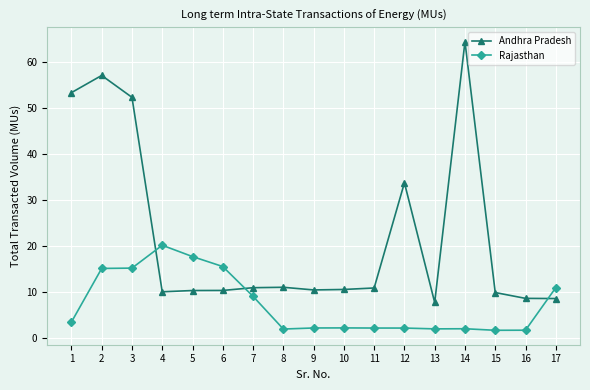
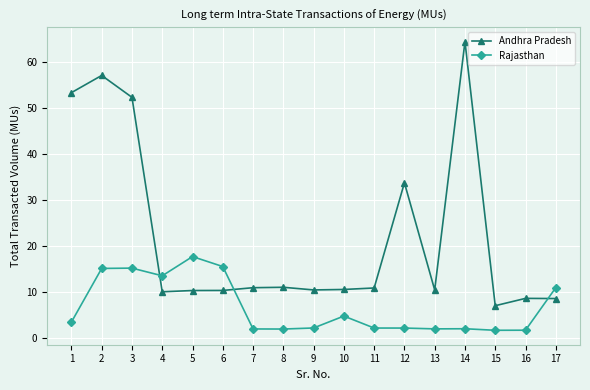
  {
    "Andhra Pradesh": {
      "1": 53,
      "2": 57,
      "3": 52,
      "4": 10,
      "5": 10,
      "6": 10,
      "7": 11,
      "8": 11,
      "9": 10,
      "10": 11,
      "11": 11,
      "12": 34,
-     "13": 8,
+     "13": 10,
      "14": 64,
-     "15": 10,
+     "15": 7,
      "16": 9,
      "17": 9
    },
    "Rajasthan": {
      "1": 3,
      "2": 15,
      "3": 15,
-     "4": 20,
+     "4": 14,
      "5": 18,
      "6": 16,
-     "7": 9,
+     "7": 2,
      "8": 2,
      "9": 2,
-     "10": 2,
+     "10": 5,
      "11": 2,
      "12": 2,
      "13": 2,
      "14": 2,
      "15": 2,
      "16": 2,
      "17": 11
    }
  }
